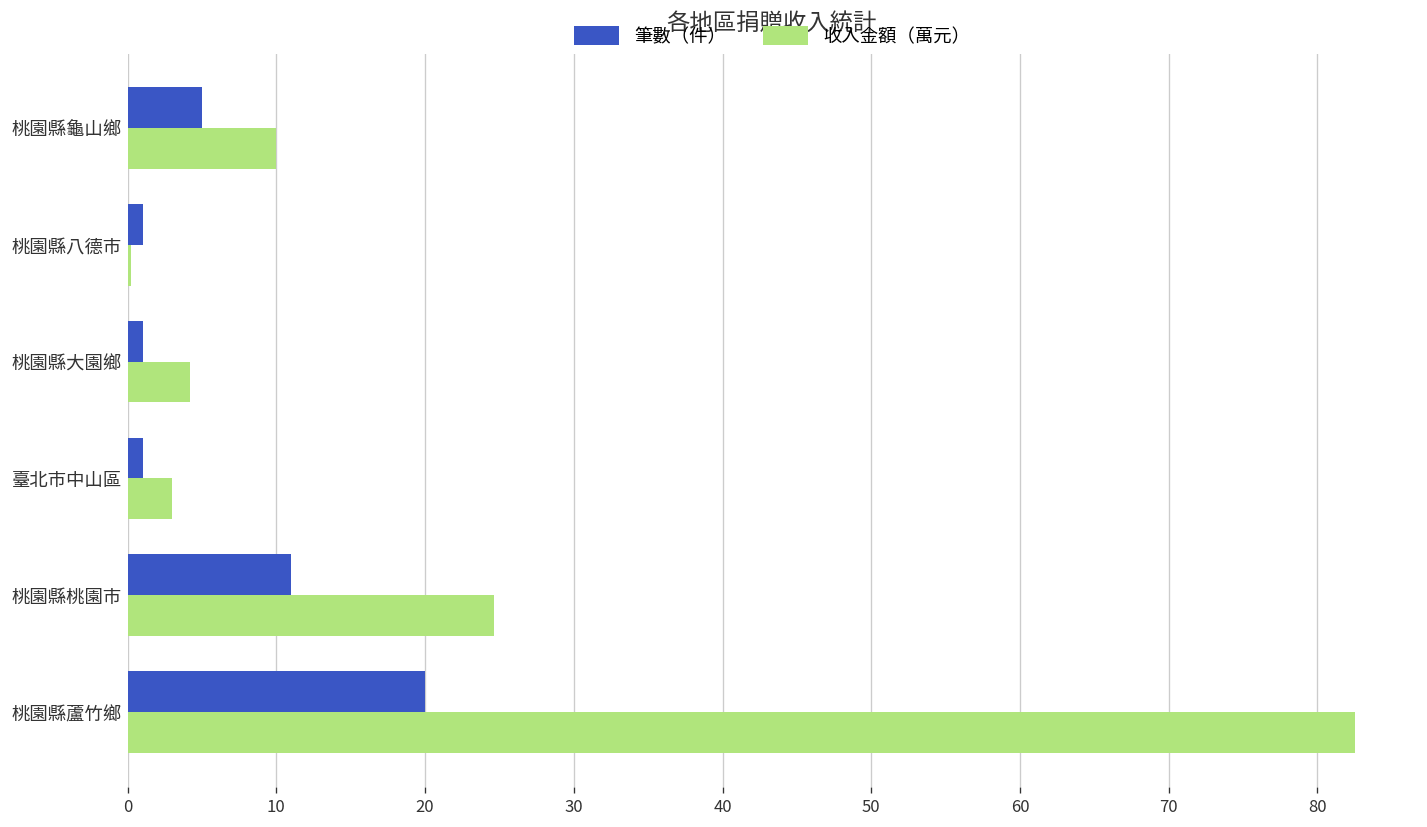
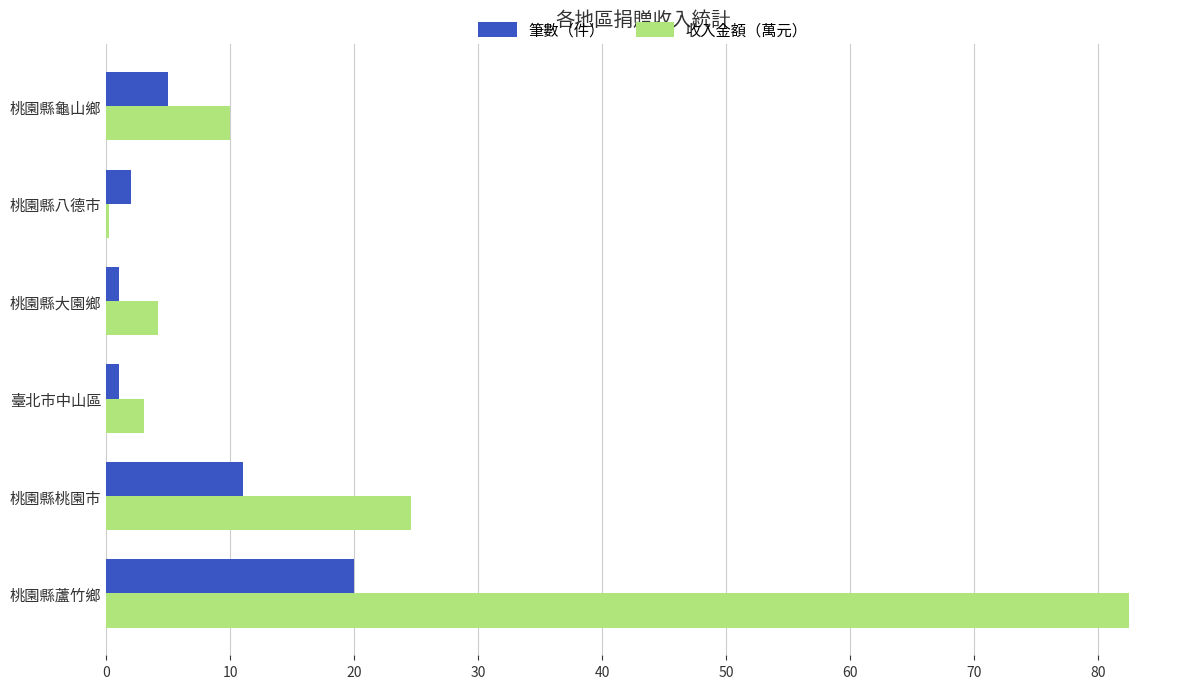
  {
    "筆數（件）": {
      "桃園縣龜山鄉": 5,
-     "桃園縣八德市": 1,
+     "桃園縣八德市": 2,
      "桃園縣大園鄉": 1,
      "臺北市中山區": 1,
      "桃園縣桃園市": 11,
      "桃園縣蘆竹鄉": 20
    },
    "收入金額（萬元）": {
      "桃園縣龜山鄉": 10,
      "桃園縣大園鄉": 4,
      "臺北市中山區": 3,
      "桃園縣桃園市": 24.6,
      "桃園縣蘆竹鄉": 82.5
    }
  }
